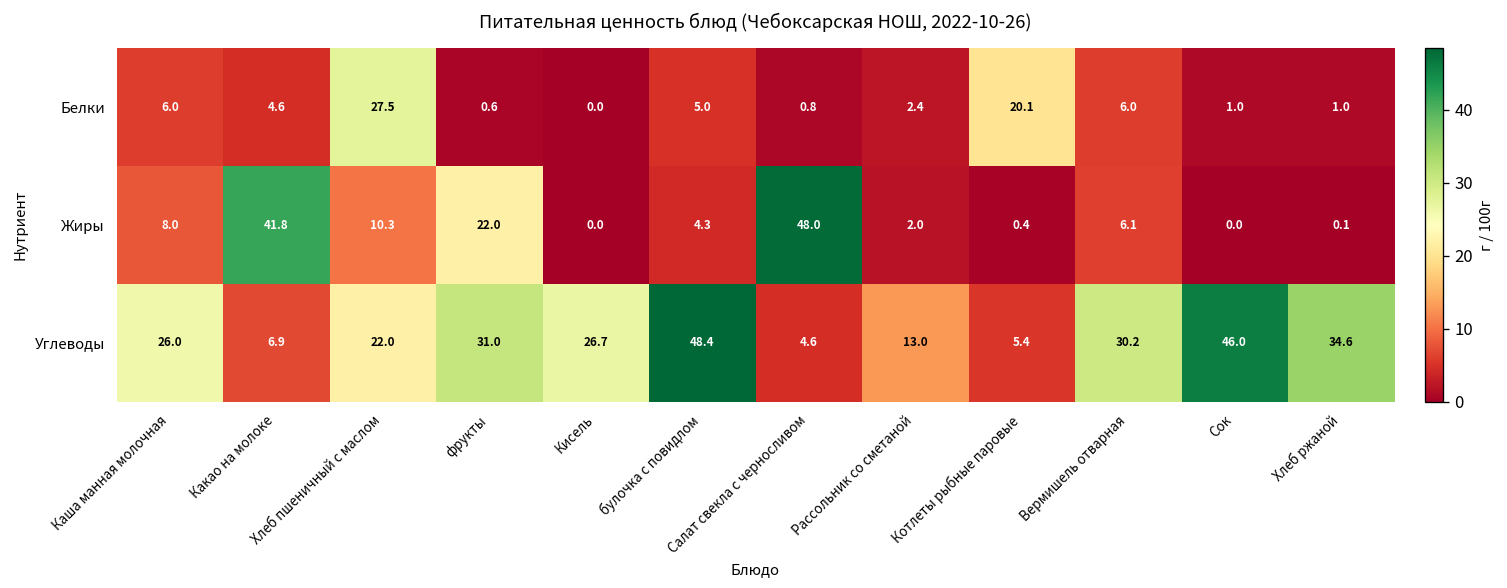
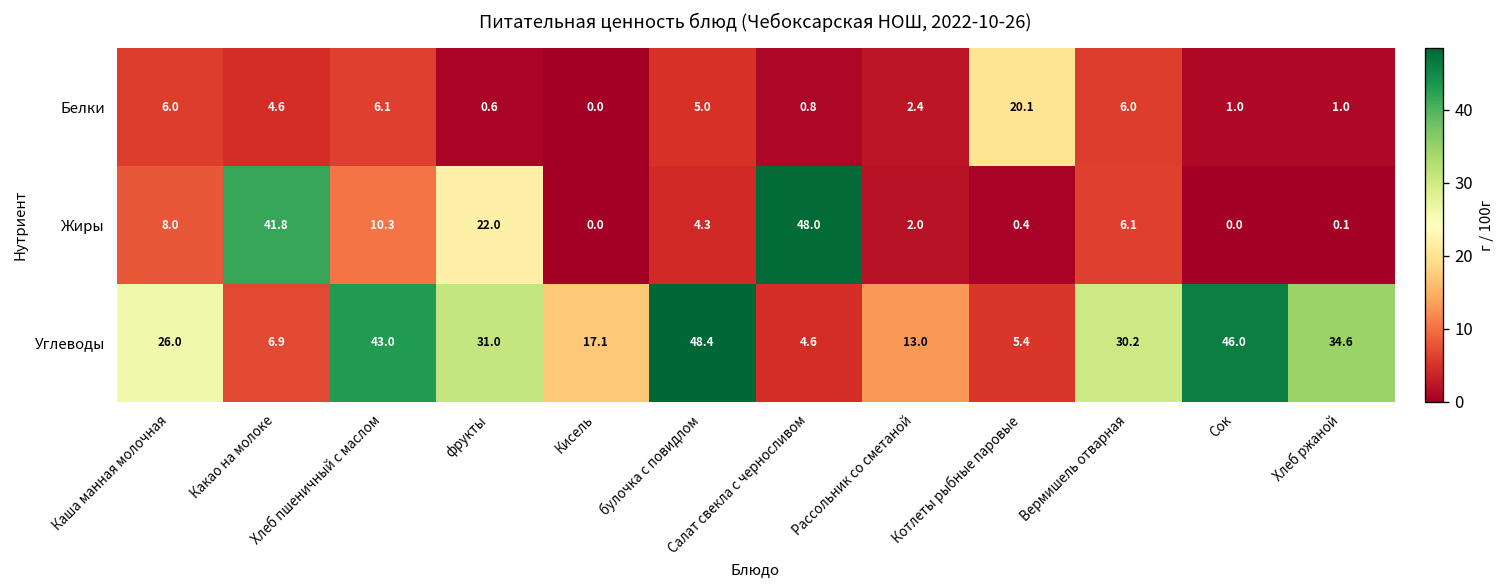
  {
    "Белки": {
      "Каша манная молочная": 6.0,
      "Какао на молоке": 4.6,
-     "Хлеб пшеничный с маслом": 27.5,
+     "Хлеб пшеничный с маслом": 6.1,
      "фрукты": 0.6,
      "Кисель": 0.0,
      "булочка с повидлом": 5.0,
      "Салат свекла с черносливом": 0.8,
      "Рассольник со сметаной": 2.4,
      "Котлеты рыбные паровые": 20.1,
      "Вермишель отварная": 6.0,
      "Сок": 1.0,
      "Хлеб ржаной": 1.0
    },
    "Жиры": {
      "Каша манная молочная": 8.0,
      "Какао на молоке": 41.8,
      "Хлеб пшеничный с маслом": 10.3,
      "фрукты": 22.0,
      "Кисель": 0.0,
      "булочка с повидлом": 4.3,
      "Салат свекла с черносливом": 48.0,
      "Рассольник со сметаной": 2.0,
      "Котлеты рыбные паровые": 0.4,
      "Вермишель отварная": 6.1,
      "Сок": 0.0,
      "Хлеб ржаной": 0.1
    },
    "Углеводы": {
      "Каша манная молочная": 26.0,
      "Какао на молоке": 6.9,
-     "Хлеб пшеничный с маслом": 22.0,
+     "Хлеб пшеничный с маслом": 43.0,
      "фрукты": 31.0,
-     "Кисель": 26.7,
+     "Кисель": 17.1,
      "булочка с повидлом": 48.4,
      "Салат свекла с черносливом": 4.6,
      "Рассольник со сметаной": 13.0,
      "Котлеты рыбные паровые": 5.4,
      "Вермишель отварная": 30.2,
      "Сок": 46.0,
      "Хлеб ржаной": 34.6
    }
  }
